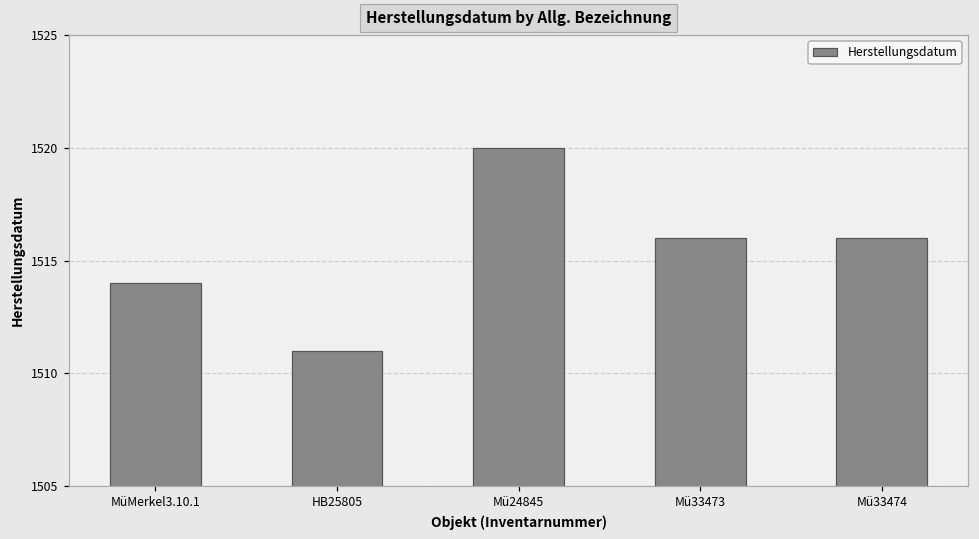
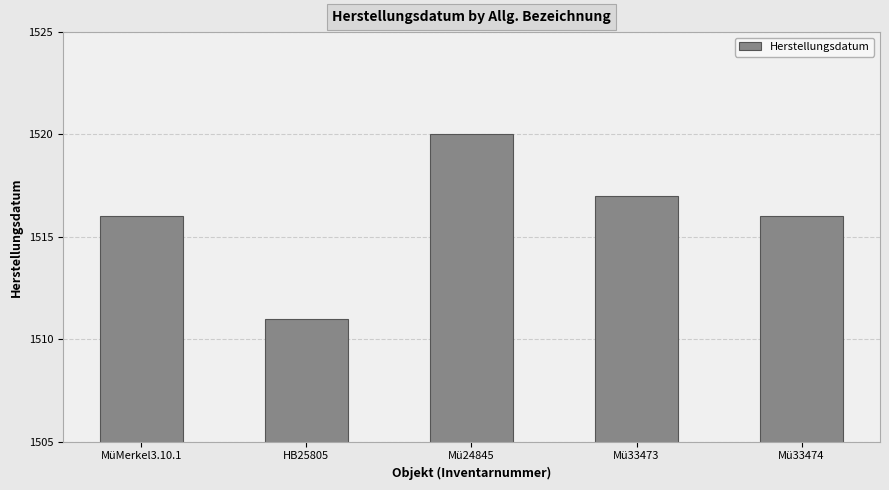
  {
-   "MüMerkel3.10.1": 1514,
+   "MüMerkel3.10.1": 1516,
    "HB25805": 1511,
    "Mü24845": 1520,
-   "Mü33473": 1516,
+   "Mü33473": 1517,
    "Mü33474": 1516
  }
